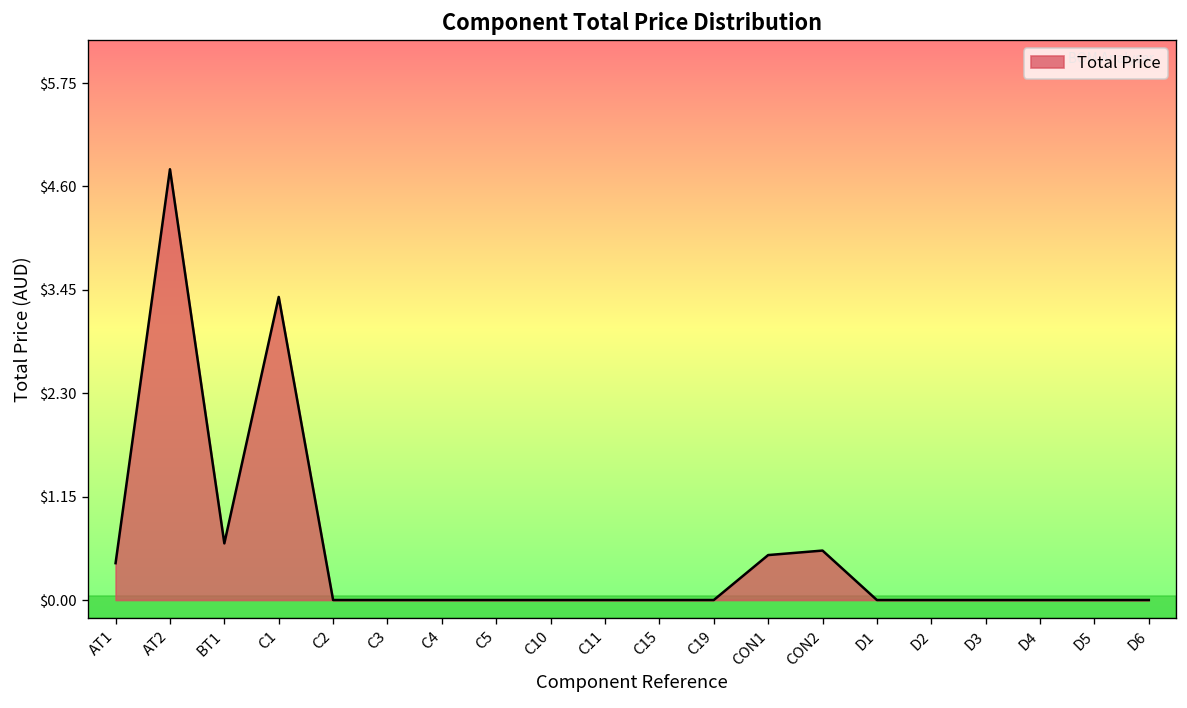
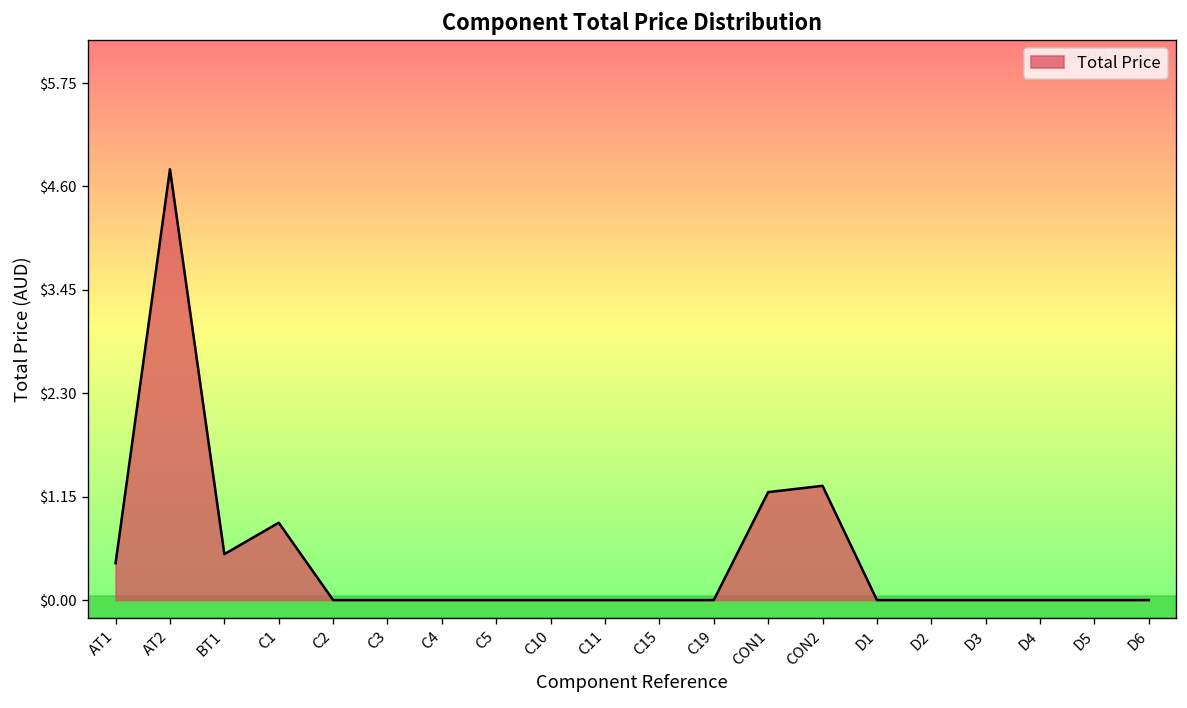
  {
    "AT1": "$0.4",
    "AT2": "$4.8",
-   "BT1": "$0.6",
-   "C1": "$3.4",
-   "CON1": "$0.5",
-   "CON2": "$0.6"
+   "BT1": "$0.5",
+   "C1": "$0.9",
+   "CON1": "$1.2",
+   "CON2": "$1.3"
  }
